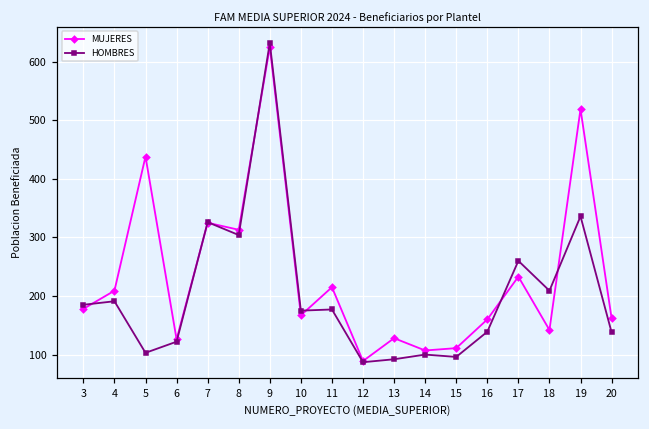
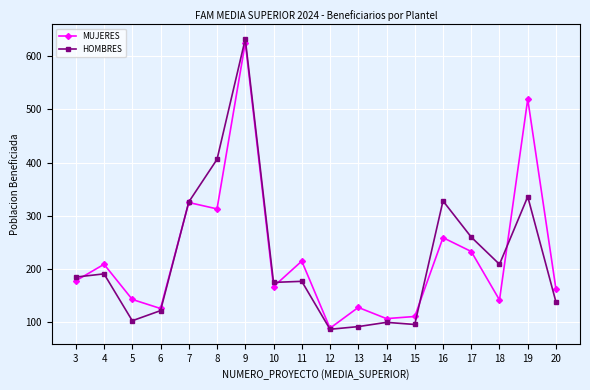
  {
    "MUJERES": {
      "3": 180,
      "4": 210,
-     "5": 440,
+     "5": 140,
      "8": 310,
      "9": 630,
      "10": 170,
      "11": 220,
      "13": 130,
      "14": 110,
      "15": 110,
-     "16": 160,
+     "16": 260,
      "17": 230,
      "18": 140,
      "19": 520,
      "20": 160
    },
    "HOMBRES": {
      "3": 190,
      "4": 190,
      "5": 100,
-     "8": 300,
+     "8": 410,
      "9": 630,
      "10": 180,
      "11": 180,
      "13": 90,
      "14": 100,
      "15": 100,
-     "16": 140,
+     "16": 330,
      "17": 260,
      "18": 210,
      "19": 340,
      "20": 140
    }
  }
